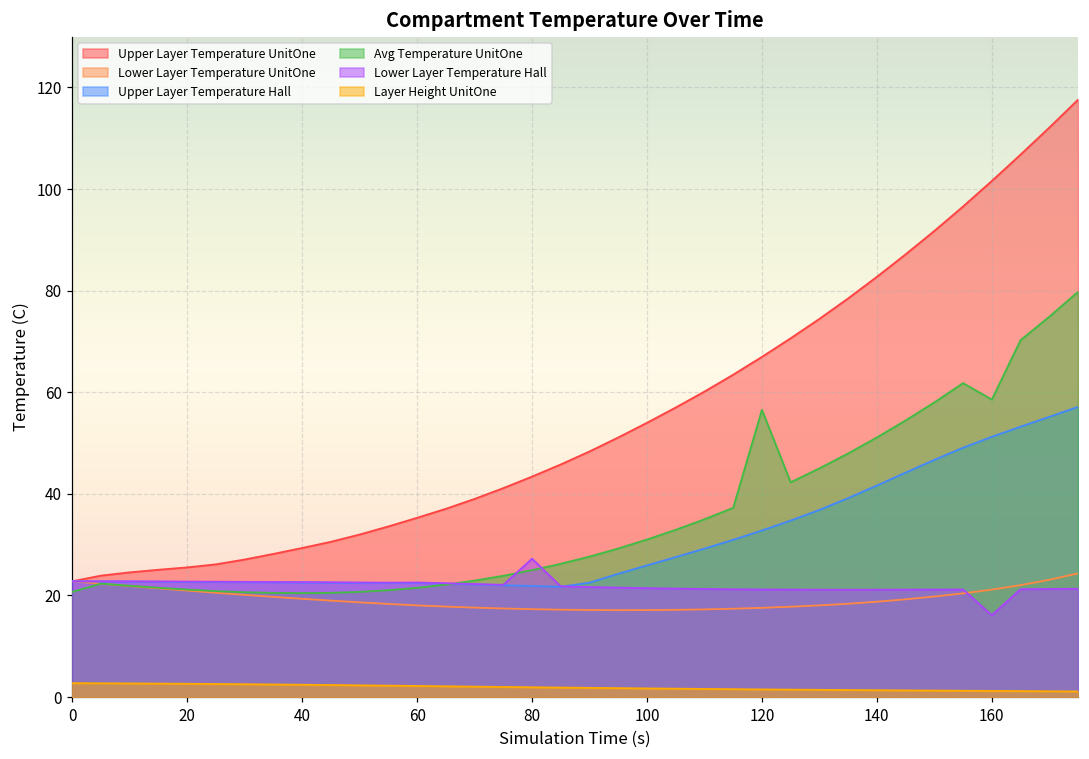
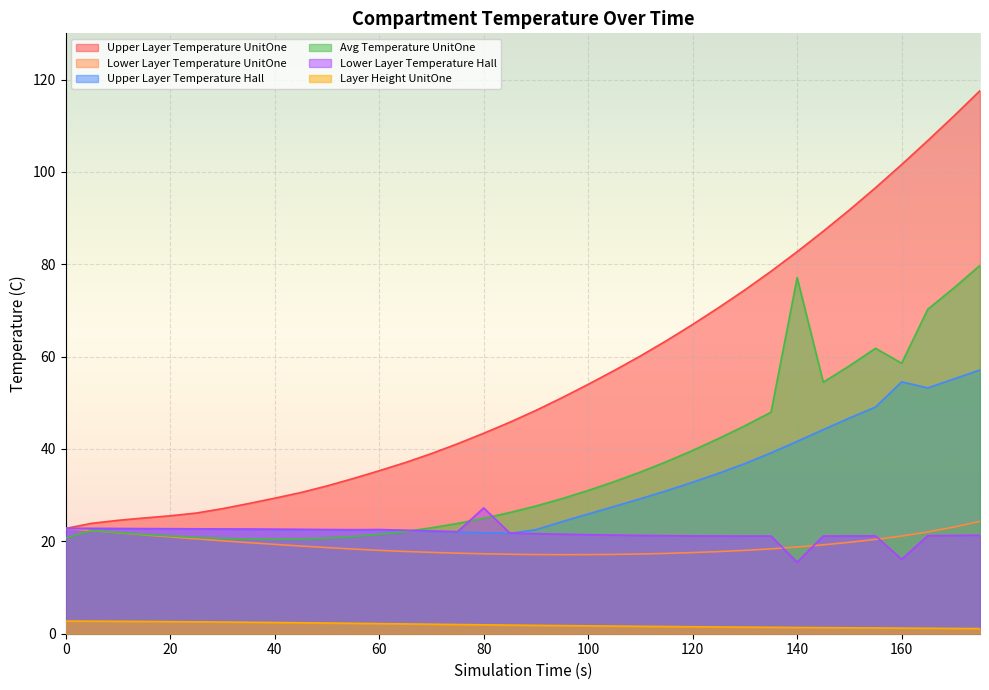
  {
    "Upper Layer Temperature Hall": {
      "80": 22,
      "100": 26,
      "120": 33,
      "140": 42,
-     "160": 51
+     "160": 55
    },
    "Avg Temperature UnitOne": {
      "0": 21,
      "40": 20,
      "60": 22,
      "80": 25,
      "100": 31,
-     "120": 57,
-     "140": 51,
+     "120": 40,
+     "140": 77,
      "160": 59
    },
    "Lower Layer Temperature Hall": {
      "80": 27,
      "100": 21,
      "120": 21,
-     "140": 21,
+     "140": 15,
      "160": 16
    }
  }
